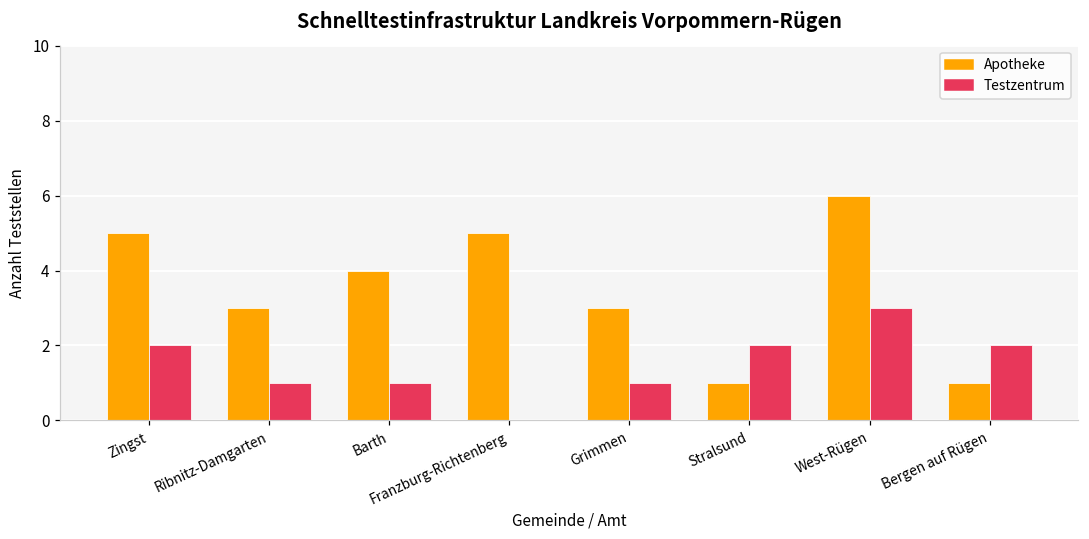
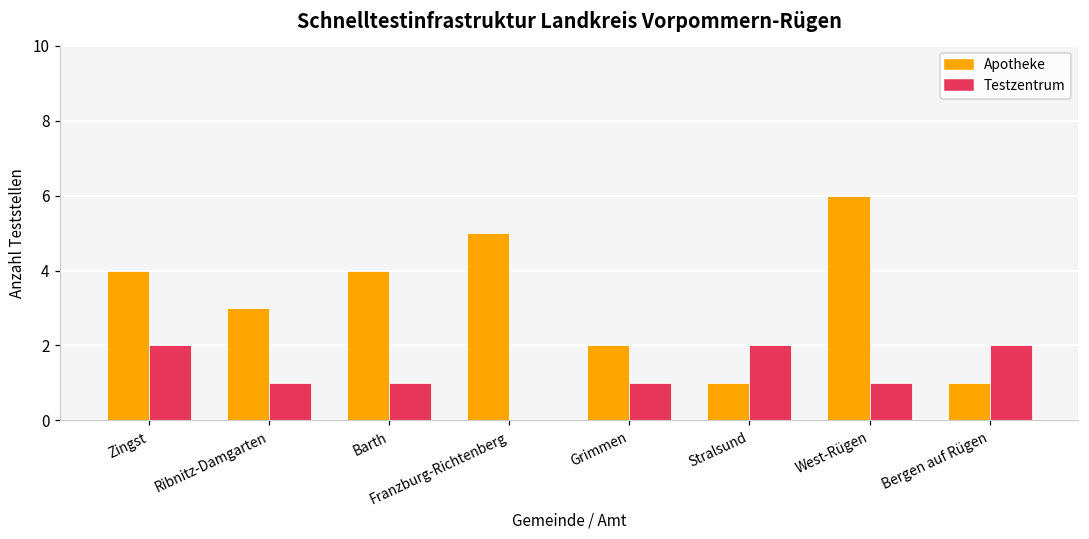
  {
    "Apotheke": {
-     "Zingst": 5,
+     "Zingst": 4,
      "Ribnitz-Damgarten": 3,
      "Barth": 4,
      "Franzburg-Richtenberg": 5,
-     "Grimmen": 3,
+     "Grimmen": 2,
      "Stralsund": 1,
      "West-Rügen": 6,
      "Bergen auf Rügen": 1
    },
    "Testzentrum": {
      "Zingst": 2,
      "Ribnitz-Damgarten": 1,
      "Barth": 1,
      "Franzburg-Richtenberg": 0,
      "Grimmen": 1,
      "Stralsund": 2,
-     "West-Rügen": 3,
+     "West-Rügen": 1,
      "Bergen auf Rügen": 2
    }
  }
